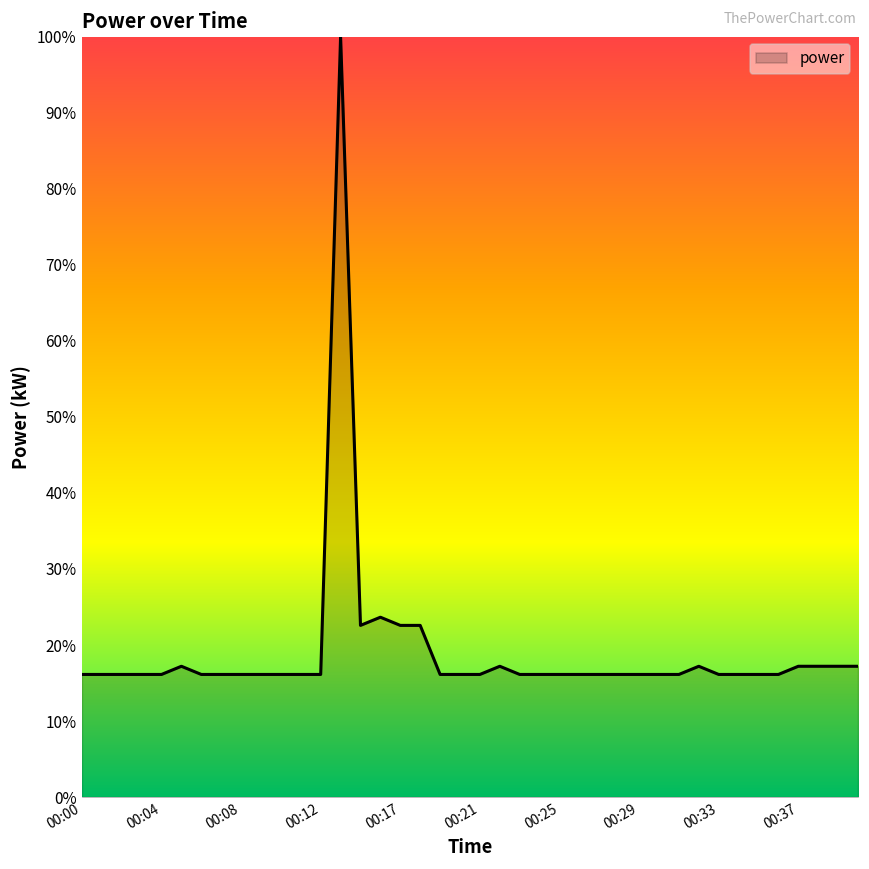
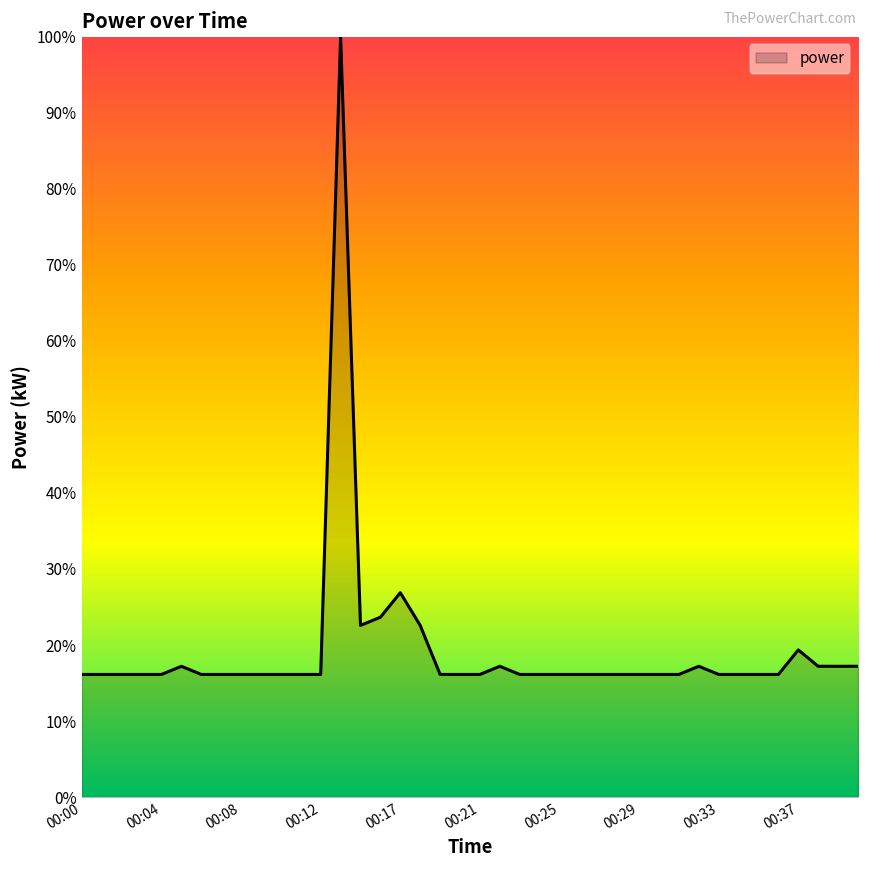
  {
    "00:00": "16%",
    "00:04": "16%",
    "00:08": "16%",
    "00:12": "16%",
-   "00:17": "23%",
+   "00:17": "27%",
    "00:21": "16%",
    "00:25": "16%",
    "00:29": "16%",
    "00:33": "16%",
-   "00:37": "17%"
+   "00:37": "19%"
  }
